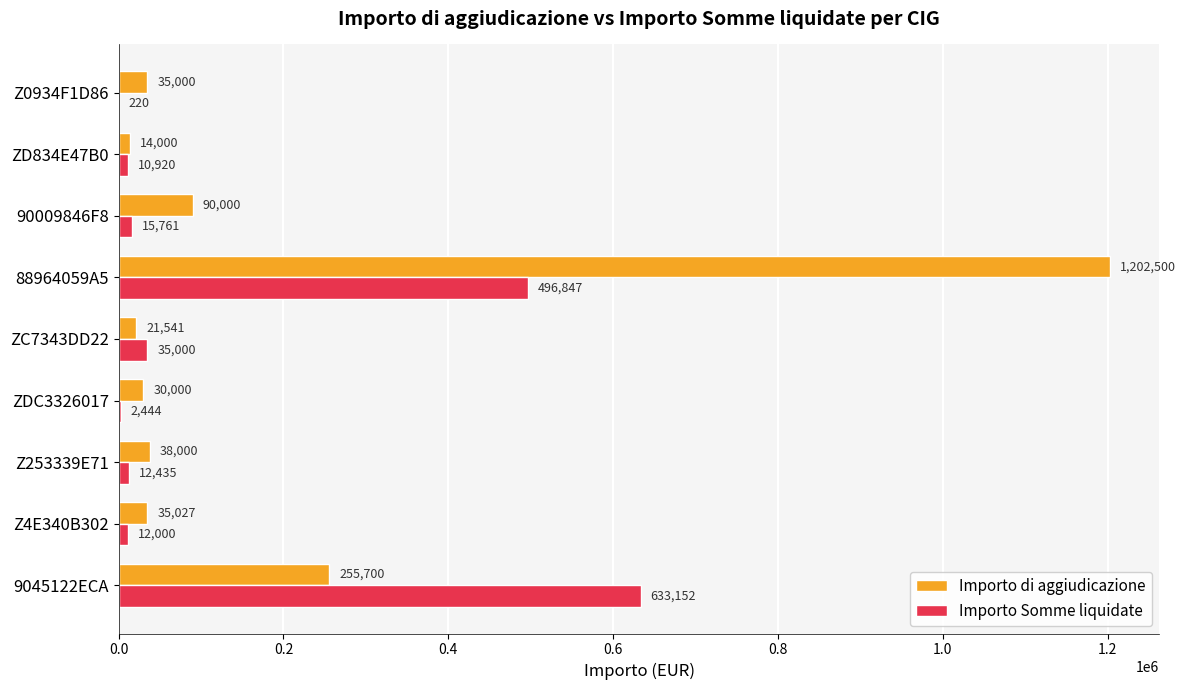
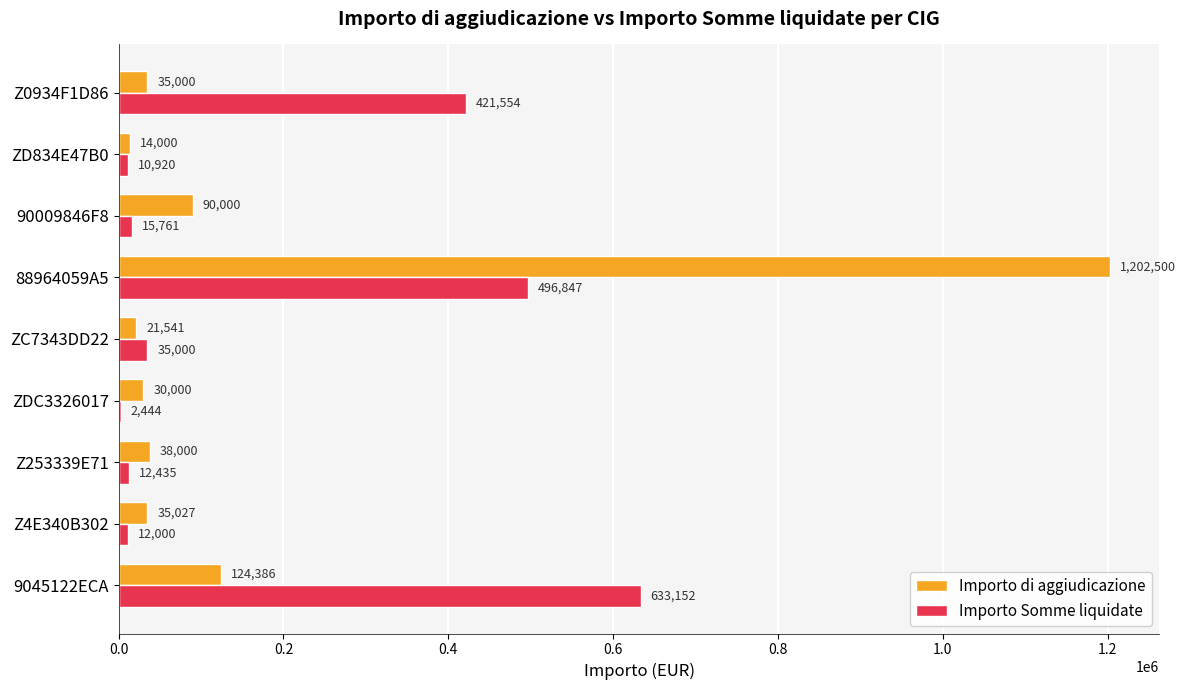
  {
    "Importo di aggiudicazione": {
      "Z0934F1D86": "35,000",
      "ZD834E47B0": "14,000",
      "90009846F8": "90,000",
      "88964059A5": "1,202,500",
      "ZC7343DD22": "21,541",
      "ZDC3326017": "30,000",
      "Z253339E71": "38,000",
      "Z4E340B302": "35,027",
-     "9045122ECA": "255,700"
+     "9045122ECA": "124,386"
    },
    "Importo Somme liquidate": {
-     "Z0934F1D86": "220",
+     "Z0934F1D86": "421,554",
      "ZD834E47B0": "10,920",
      "90009846F8": "15,761",
      "88964059A5": "496,847",
      "ZC7343DD22": "35,000",
      "ZDC3326017": "2,444",
      "Z253339E71": "12,435",
      "Z4E340B302": "12,000",
      "9045122ECA": "633,152"
    }
  }
